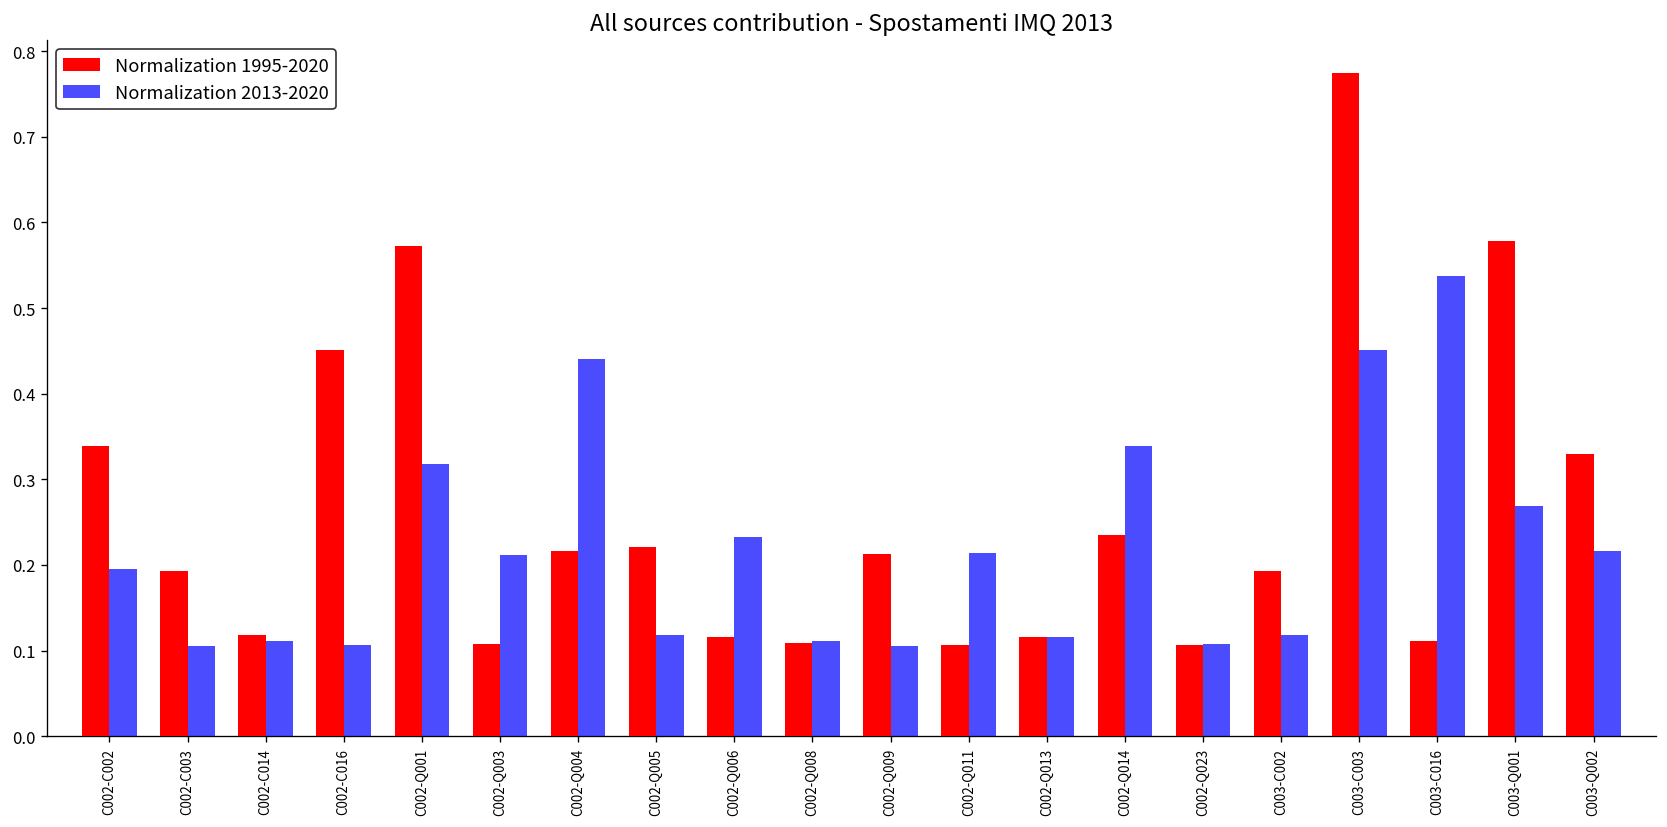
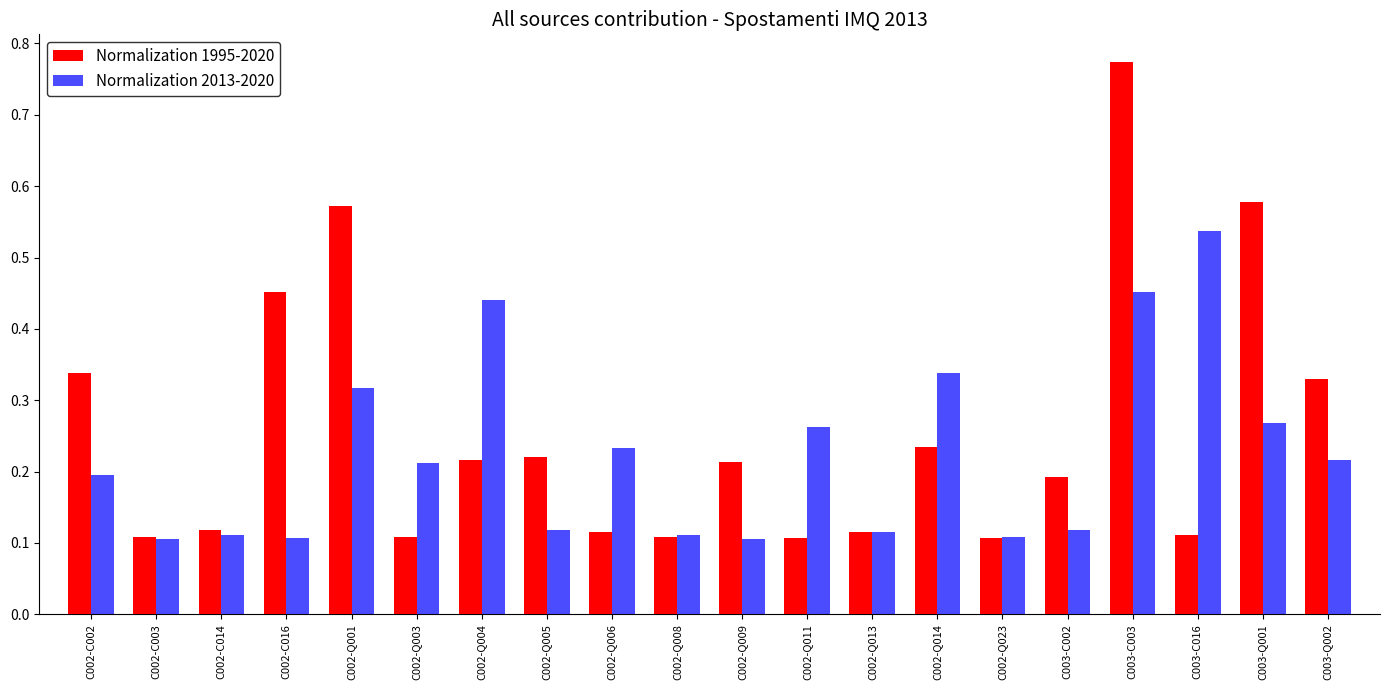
  {
    "Normalization 1995-2020": {
      "C002-C002": 0.34,
-     "C002-C003": 0.19,
+     "C002-C003": 0.11,
      "C002-C014": 0.12,
      "C002-C016": 0.45,
      "C002-Q001": 0.57,
      "C002-Q003": 0.11,
      "C002-Q004": 0.22,
      "C002-Q005": 0.22,
      "C002-Q006": 0.12,
      "C002-Q008": 0.11,
      "C002-Q009": 0.21,
      "C002-Q011": 0.11,
      "C002-Q013": 0.12,
      "C002-Q014": 0.23,
      "C002-Q023": 0.11,
      "C003-C002": 0.19,
      "C003-C003": 0.77,
      "C003-C016": 0.11,
      "C003-Q001": 0.58,
      "C003-Q002": 0.33
    },
    "Normalization 2013-2020": {
      "C002-C002": 0.20,
      "C002-C003": 0.11,
      "C002-C014": 0.11,
      "C002-C016": 0.11,
      "C002-Q001": 0.32,
      "C002-Q003": 0.21,
      "C002-Q004": 0.44,
      "C002-Q005": 0.12,
      "C002-Q006": 0.23,
      "C002-Q008": 0.11,
      "C002-Q009": 0.11,
-     "C002-Q011": 0.21,
+     "C002-Q011": 0.26,
      "C002-Q013": 0.12,
      "C002-Q014": 0.34,
      "C002-Q023": 0.11,
      "C003-C002": 0.12,
      "C003-C003": 0.45,
      "C003-C016": 0.54,
      "C003-Q001": 0.27,
      "C003-Q002": 0.22
    }
  }
